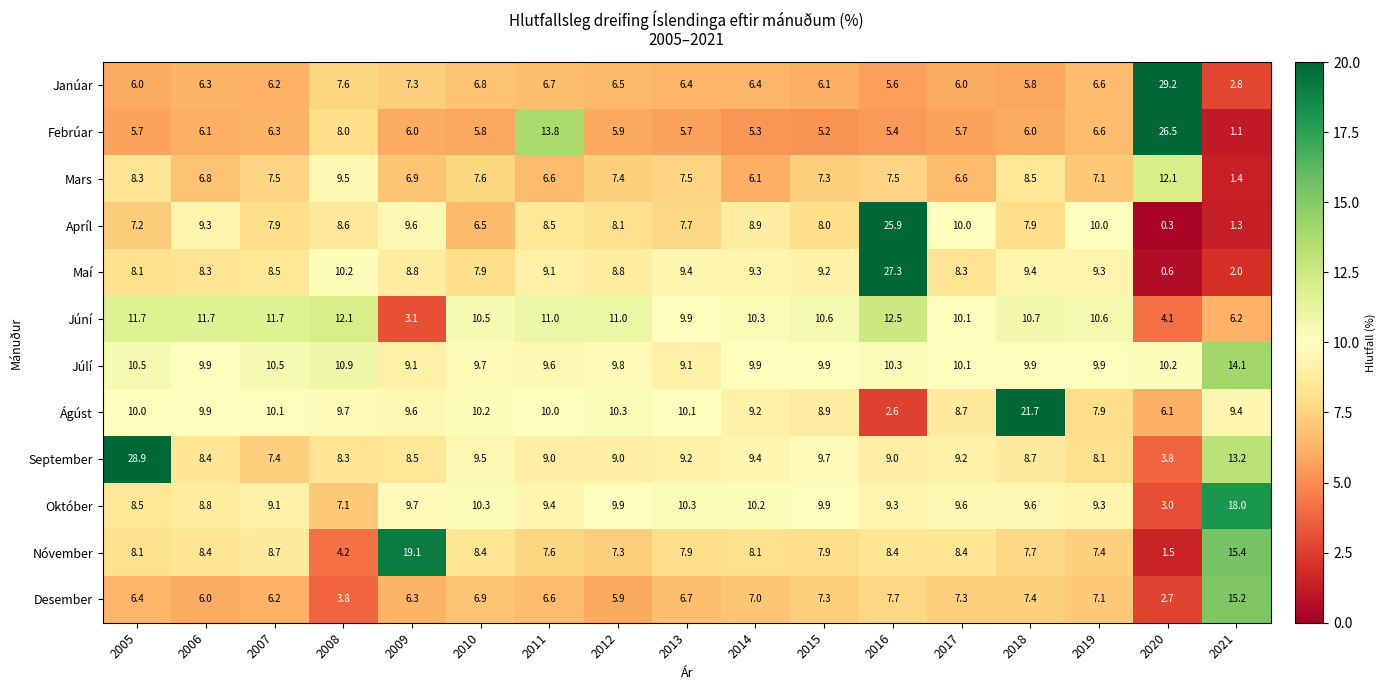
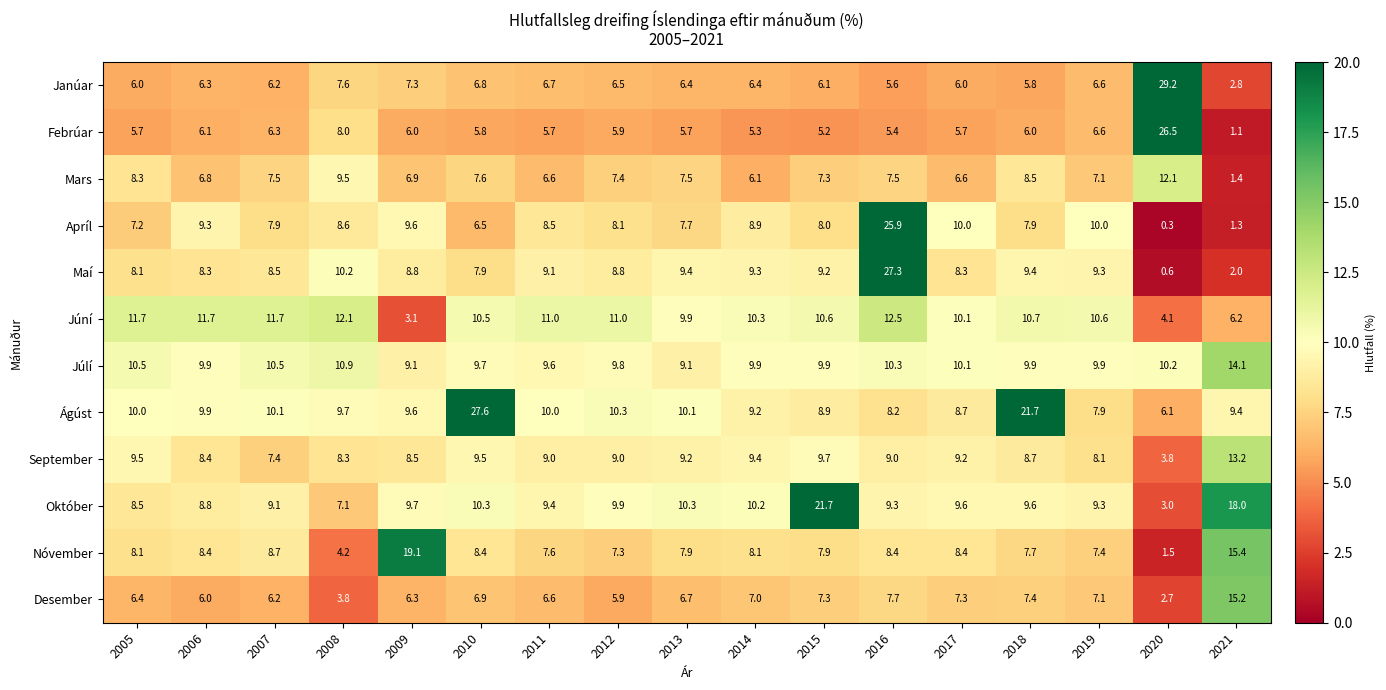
  {
    "Febrúar": {
      "2005": 5.7,
      "2006": 6.1,
      "2007": 6.3,
      "2008": 8.0,
      "2009": 6.0,
      "2010": 5.8,
-     "2011": 13.8,
+     "2011": 5.7,
      "2012": 5.9,
      "2013": 5.7,
      "2014": 5.3,
      "2015": 5.2,
      "2016": 5.4,
      "2017": 5.7,
      "2018": 6.0,
      "2019": 6.6,
      "2020": 26.5,
      "2021": 1.1
    },
    "Ágúst": {
      "2005": 10.0,
      "2006": 9.9,
      "2007": 10.1,
      "2008": 9.7,
      "2009": 9.6,
-     "2010": 10.2,
+     "2010": 27.6,
      "2011": 10.0,
      "2012": 10.3,
      "2013": 10.1,
      "2014": 9.2,
      "2015": 8.9,
-     "2016": 2.6,
+     "2016": 8.2,
      "2017": 8.7,
      "2018": 21.7,
      "2019": 7.9,
      "2020": 6.1,
      "2021": 9.4
    },
    "September": {
-     "2005": 28.9,
+     "2005": 9.5,
      "2006": 8.4,
      "2007": 7.4,
      "2008": 8.3,
      "2009": 8.5,
      "2010": 9.5,
      "2011": 9.0,
      "2012": 9.0,
      "2013": 9.2,
      "2014": 9.4,
      "2015": 9.7,
      "2016": 9.0,
      "2017": 9.2,
      "2018": 8.7,
      "2019": 8.1,
      "2020": 3.8,
      "2021": 13.2
    },
    "Október": {
      "2005": 8.5,
      "2006": 8.8,
      "2007": 9.1,
      "2008": 7.1,
      "2009": 9.7,
      "2010": 10.3,
      "2011": 9.4,
      "2012": 9.9,
      "2013": 10.3,
      "2014": 10.2,
-     "2015": 9.9,
+     "2015": 21.7,
      "2016": 9.3,
      "2017": 9.6,
      "2018": 9.6,
      "2019": 9.3,
      "2020": 3.0,
      "2021": 18.0
    }
  }
